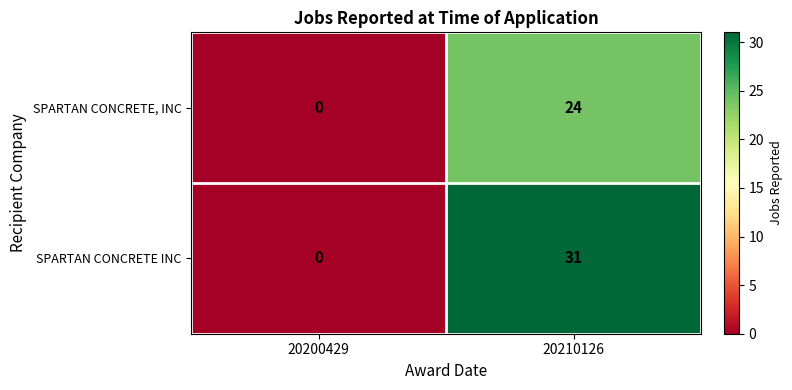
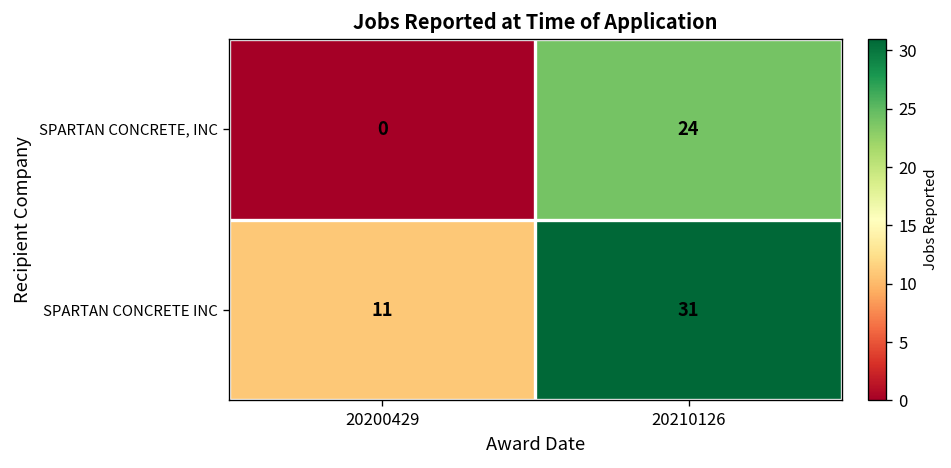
  {
    "SPARTAN CONCRETE, INC": {
      "20200429": 0,
      "20210126": 24
    },
    "SPARTAN CONCRETE INC": {
-     "20200429": 0,
+     "20200429": 11,
      "20210126": 31
    }
  }
